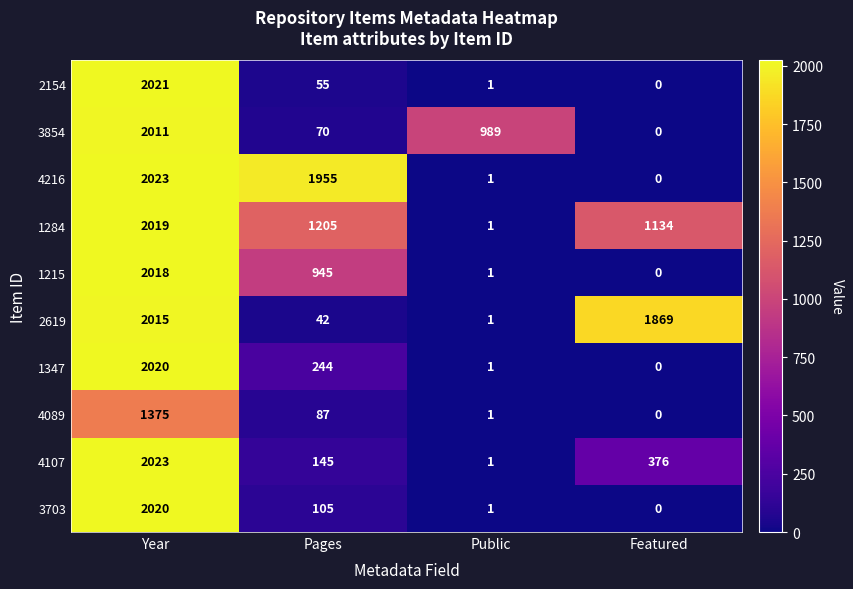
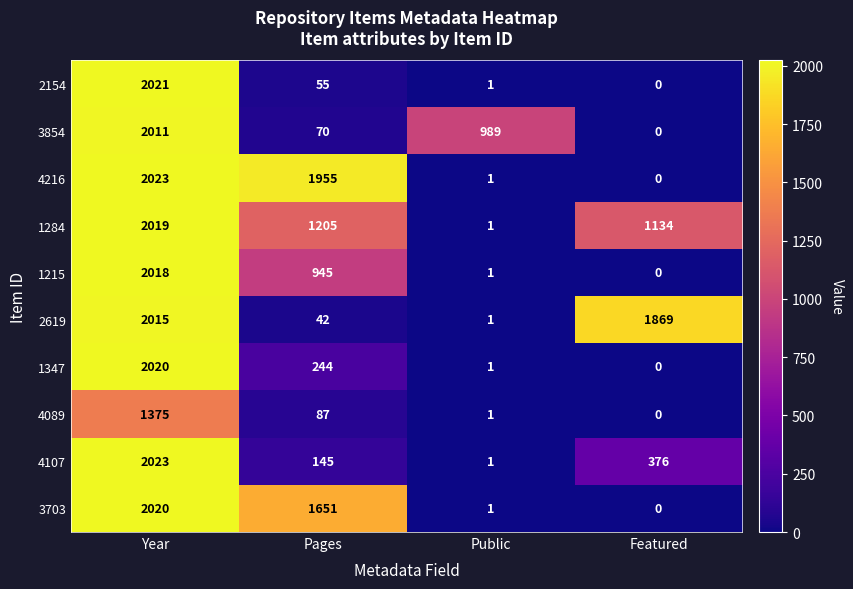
  {
    "2154": {
      "Year": 2021,
      "Pages": 55,
      "Public": 1,
      "Featured": 0
    },
    "3854": {
      "Year": 2011,
      "Pages": 70,
      "Public": 989,
      "Featured": 0
    },
    "4216": {
      "Year": 2023,
      "Pages": 1955,
      "Public": 1,
      "Featured": 0
    },
    "1284": {
      "Year": 2019,
      "Pages": 1205,
      "Public": 1,
      "Featured": 1134
    },
    "1215": {
      "Year": 2018,
      "Pages": 945,
      "Public": 1,
      "Featured": 0
    },
    "2619": {
      "Year": 2015,
      "Pages": 42,
      "Public": 1,
      "Featured": 1869
    },
    "1347": {
      "Year": 2020,
      "Pages": 244,
      "Public": 1,
      "Featured": 0
    },
    "4089": {
      "Year": 1375,
      "Pages": 87,
      "Public": 1,
      "Featured": 0
    },
    "4107": {
      "Year": 2023,
      "Pages": 145,
      "Public": 1,
      "Featured": 376
    },
    "3703": {
      "Year": 2020,
-     "Pages": 105,
+     "Pages": 1651,
      "Public": 1,
      "Featured": 0
    }
  }
